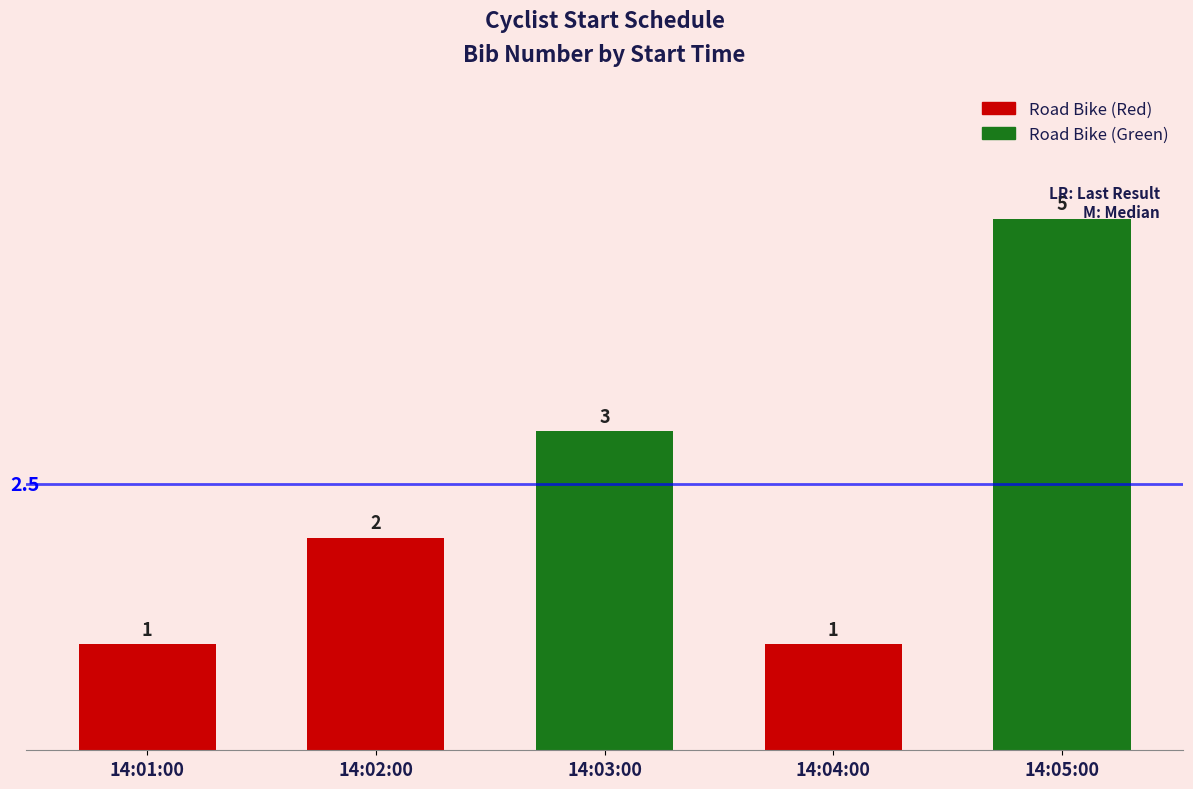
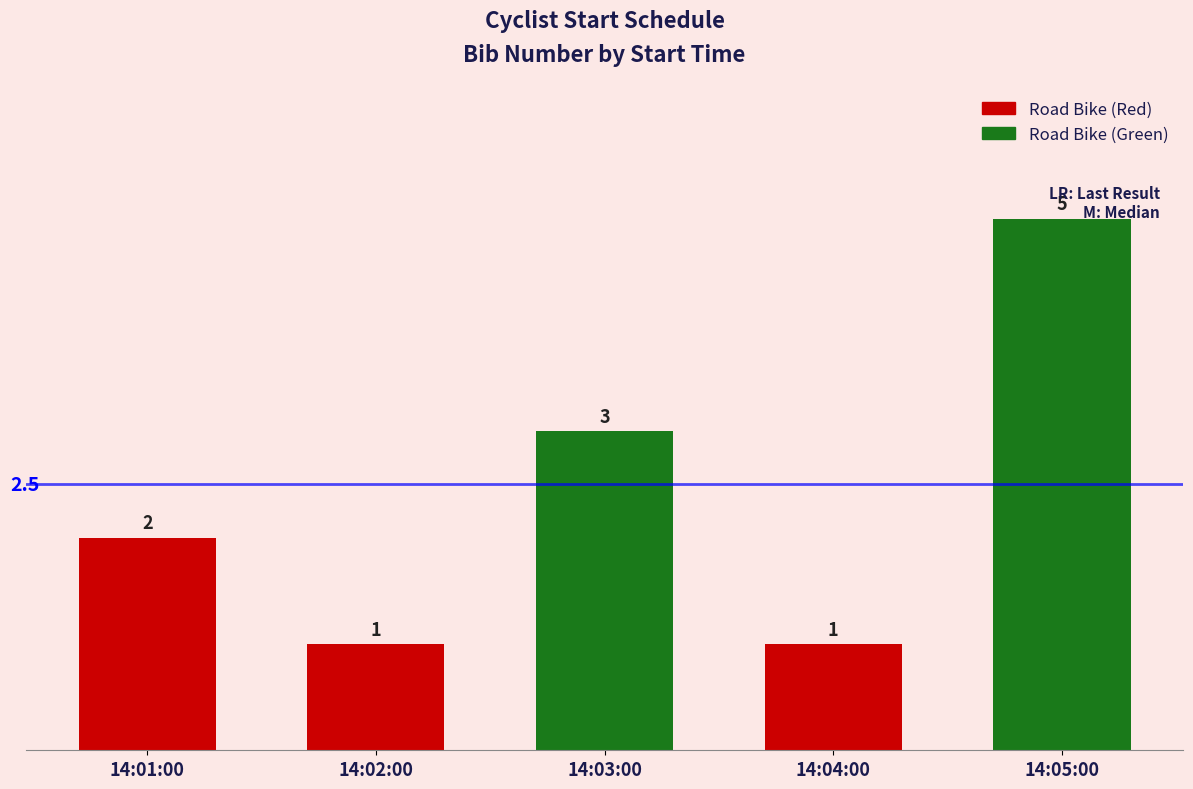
  {
-   "14:01:00": 1,
-   "14:02:00": 2,
+   "14:01:00": 2,
+   "14:02:00": 1,
    "14:03:00": 3,
    "14:04:00": 1
  }
